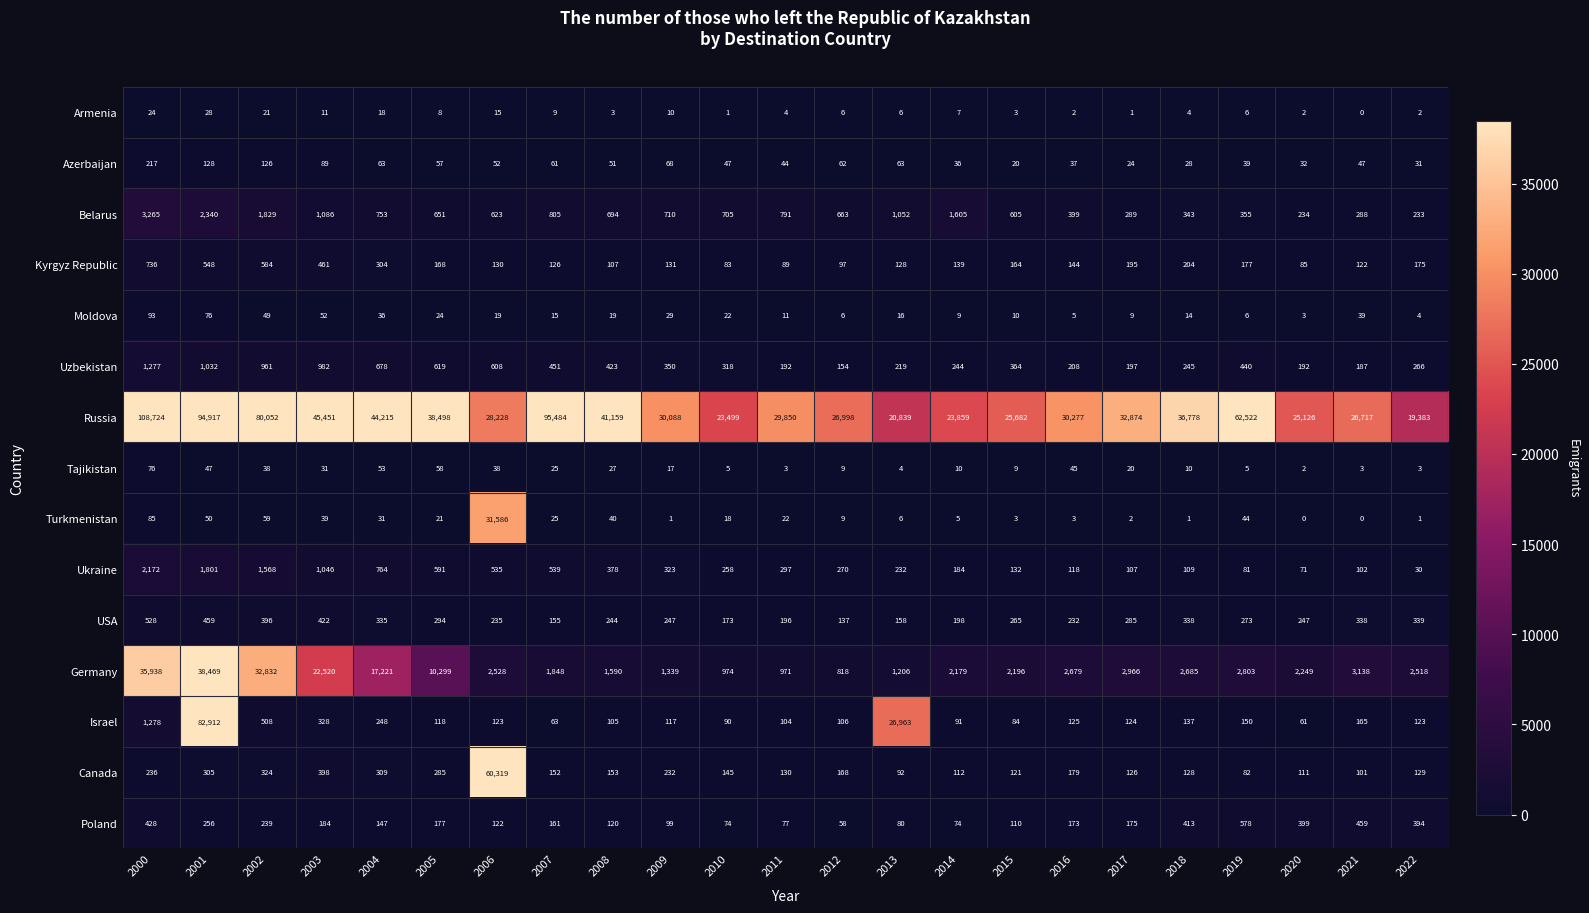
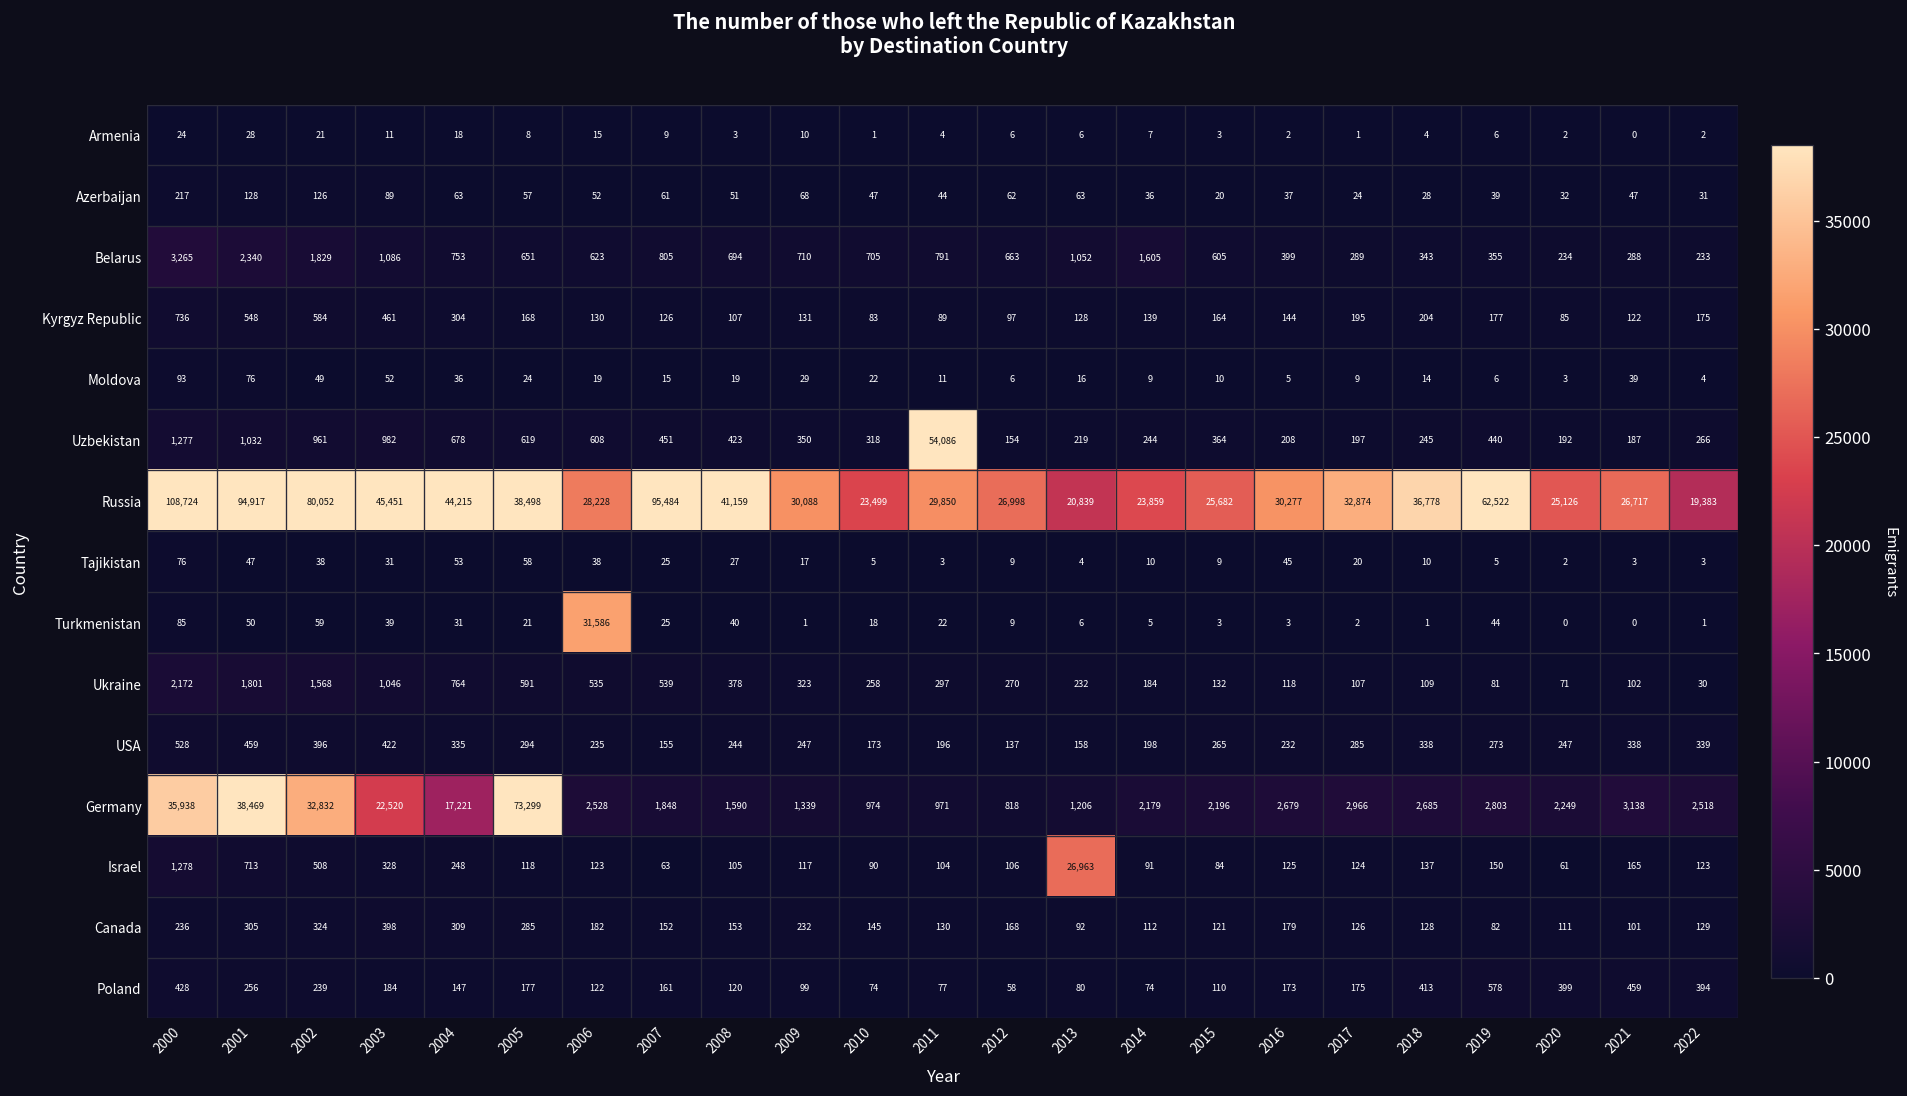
  {
    "Uzbekistan": {
      "2000": "1,277",
      "2001": "1,032",
      "2002": "961",
      "2003": "982",
      "2004": "678",
      "2005": "619",
      "2006": "608",
      "2007": "451",
      "2008": "423",
      "2009": "350",
      "2010": "318",
-     "2011": "192",
+     "2011": "54,086",
      "2012": "154",
      "2013": "219",
      "2014": "244",
      "2015": "364",
      "2016": "208",
      "2017": "197",
      "2018": "245",
      "2019": "440",
      "2020": "192",
      "2021": "187",
      "2022": "266"
    },
    "Germany": {
      "2000": "35,938",
      "2001": "38,469",
      "2002": "32,832",
      "2003": "22,520",
      "2004": "17,221",
-     "2005": "10,299",
+     "2005": "73,299",
      "2006": "2,528",
      "2007": "1,848",
      "2008": "1,590",
      "2009": "1,339",
      "2010": "974",
      "2011": "971",
      "2012": "818",
      "2013": "1,206",
      "2014": "2,179",
      "2015": "2,196",
      "2016": "2,679",
      "2017": "2,966",
      "2018": "2,685",
      "2019": "2,803",
      "2020": "2,249",
      "2021": "3,138",
      "2022": "2,518"
    },
    "Israel": {
      "2000": "1,278",
-     "2001": "82,912",
+     "2001": "713",
      "2002": "508",
      "2003": "328",
      "2004": "248",
      "2005": "118",
      "2006": "123",
      "2007": "63",
      "2008": "105",
      "2009": "117",
      "2010": "90",
      "2011": "104",
      "2012": "106",
      "2013": "26,963",
      "2014": "91",
      "2015": "84",
      "2016": "125",
      "2017": "124",
      "2018": "137",
      "2019": "150",
      "2020": "61",
      "2021": "165",
      "2022": "123"
    },
    "Canada": {
      "2000": "236",
      "2001": "305",
      "2002": "324",
      "2003": "398",
      "2004": "309",
      "2005": "285",
-     "2006": "60,319",
+     "2006": "182",
      "2007": "152",
      "2008": "153",
      "2009": "232",
      "2010": "145",
      "2011": "130",
      "2012": "168",
      "2013": "92",
      "2014": "112",
      "2015": "121",
      "2016": "179",
      "2017": "126",
      "2018": "128",
      "2019": "82",
      "2020": "111",
      "2021": "101",
      "2022": "129"
    }
  }
